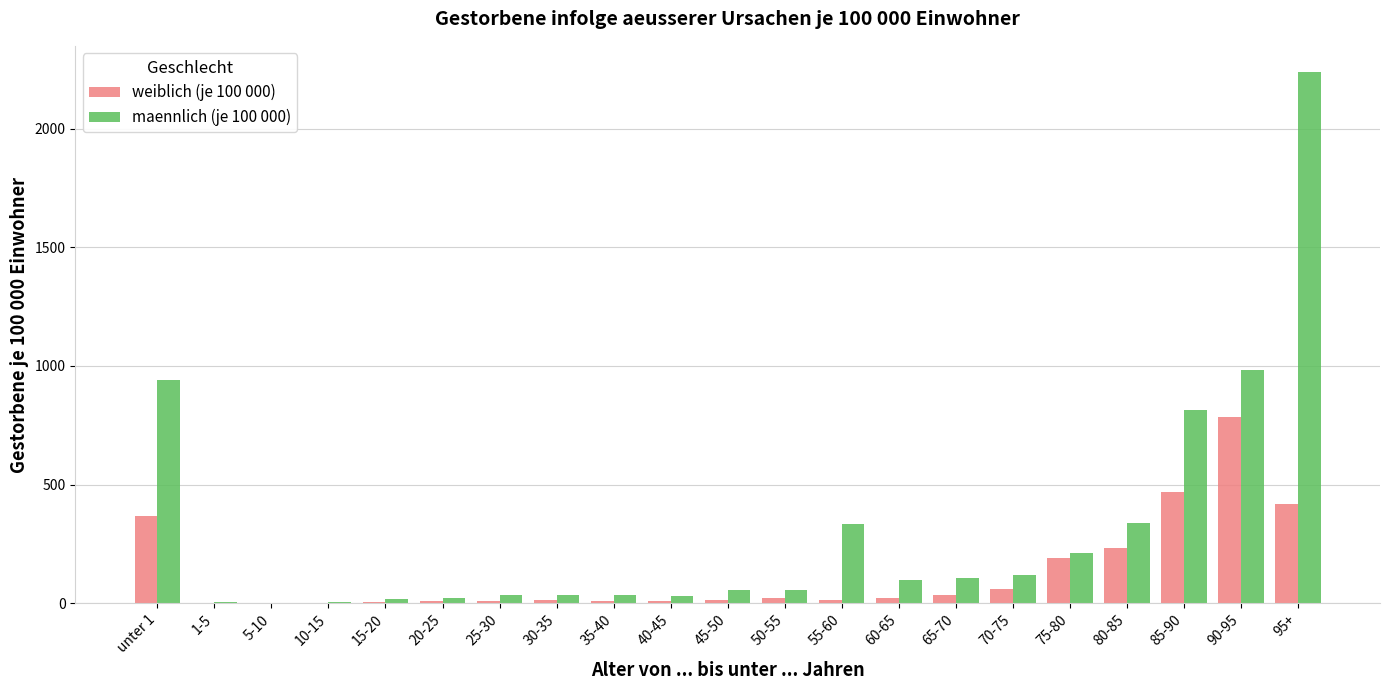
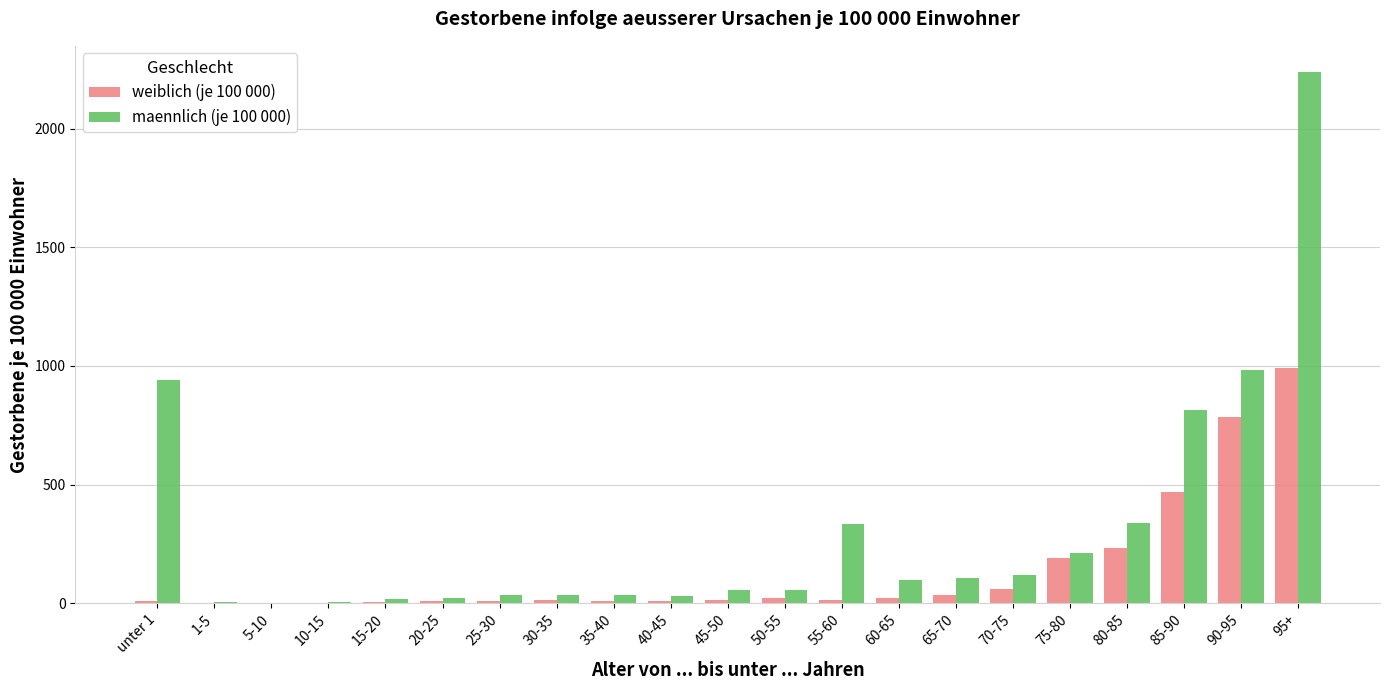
  {
    "weiblich (je 100 000)": {
-     "unter 1": 370,
+     "unter 1": 10,
      "5-10": 0,
      "30-35": 10,
      "45-50": 10,
      "50-55": 20,
      "55-60": 10,
      "60-65": 20,
      "65-70": 30,
      "70-75": 60,
      "75-80": 190,
      "80-85": 230,
      "85-90": 470,
      "90-95": 790,
-     "95+": 420
+     "95+": 990
    },
    "maennlich (je 100 000)": {
      "unter 1": 940,
      "15-20": 20,
      "20-25": 20,
      "25-30": 30,
      "30-35": 30,
      "35-40": 30,
      "40-45": 30,
      "45-50": 60,
      "50-55": 60,
      "55-60": 330,
      "60-65": 100,
      "65-70": 110,
      "70-75": 120,
      "75-80": 210,
      "80-85": 340,
      "85-90": 810,
      "90-95": 980,
      "95+": 2240
    }
  }
